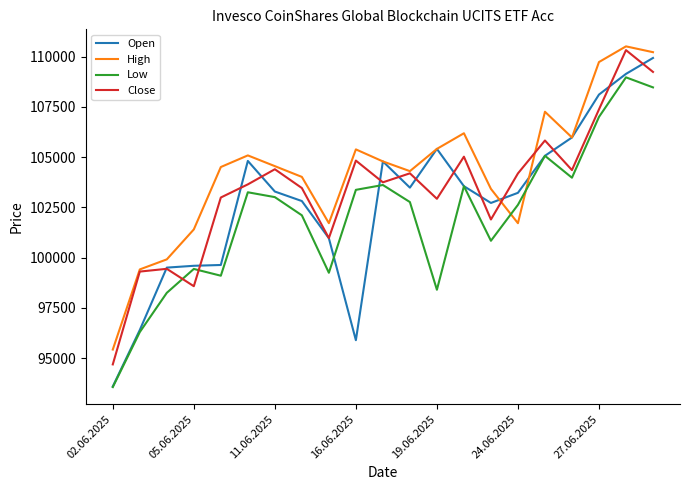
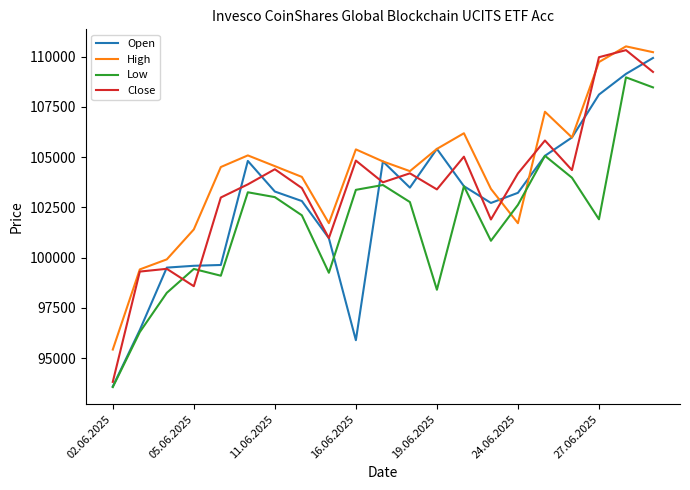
  {
    "Open": {
      "05.06.2025": 99600,
      "11.06.2025": 103300,
      "16.06.2025": 95900,
      "24.06.2025": 103200,
      "27.06.2025": 108100
    },
    "High": {
      "02.06.2025": 95400,
      "05.06.2025": 101400,
      "11.06.2025": 104600,
      "16.06.2025": 105400,
      "24.06.2025": 101700,
      "27.06.2025": 109700
    },
    "Low": {
      "05.06.2025": 99400,
      "11.06.2025": 103000,
      "16.06.2025": 103400,
      "19.06.2025": 98400,
      "24.06.2025": 102600,
-     "27.06.2025": 107000
+     "27.06.2025": 101900
    },
    "Close": {
-     "02.06.2025": 94700,
+     "02.06.2025": 93800,
      "05.06.2025": 98600,
      "11.06.2025": 104400,
      "16.06.2025": 104800,
-     "19.06.2025": 102900,
+     "19.06.2025": 103400,
      "24.06.2025": 104200,
-     "27.06.2025": 107400
+     "27.06.2025": 110000
    }
  }
